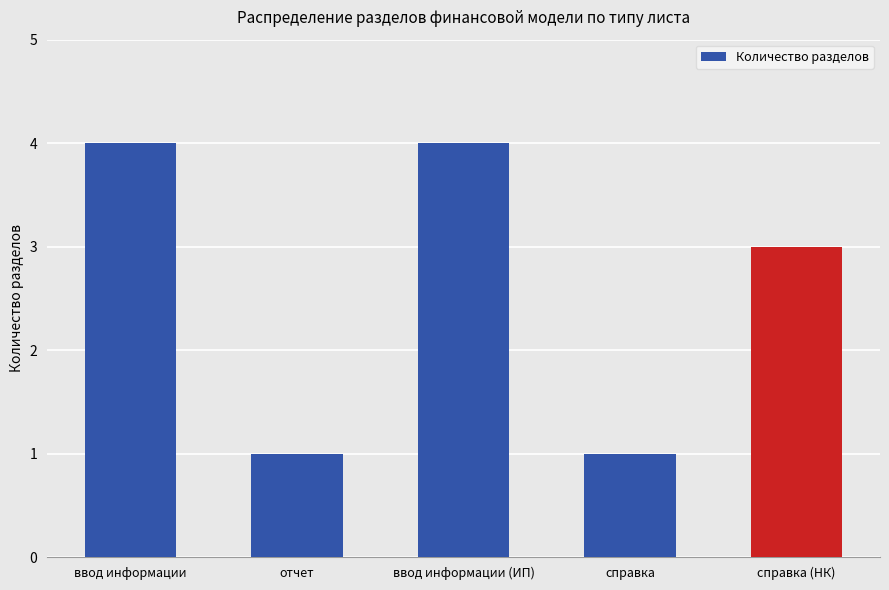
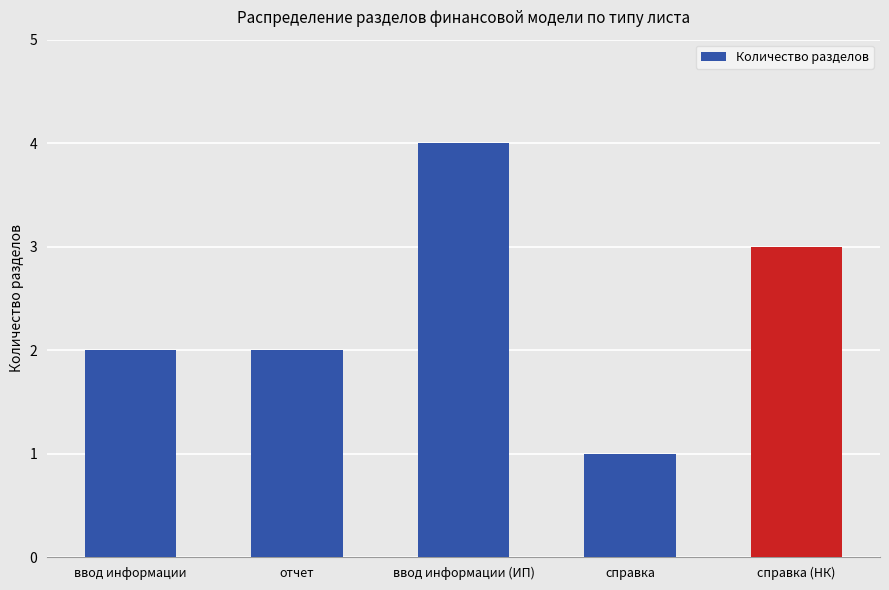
  {
-   "ввод информации": 4,
-   "отчет": 1,
+   "ввод информации": 2,
+   "отчет": 2,
    "ввод информации (ИП)": 4,
    "справка": 1,
    "справка (НК)": 3
  }
